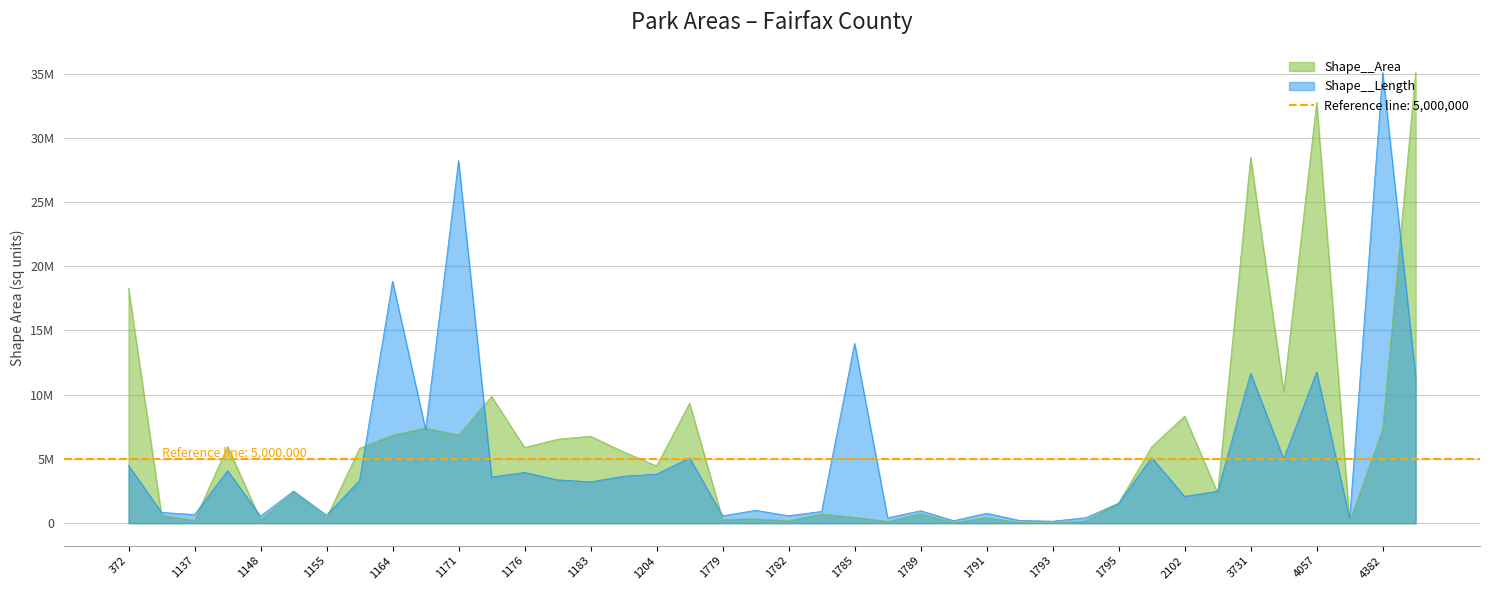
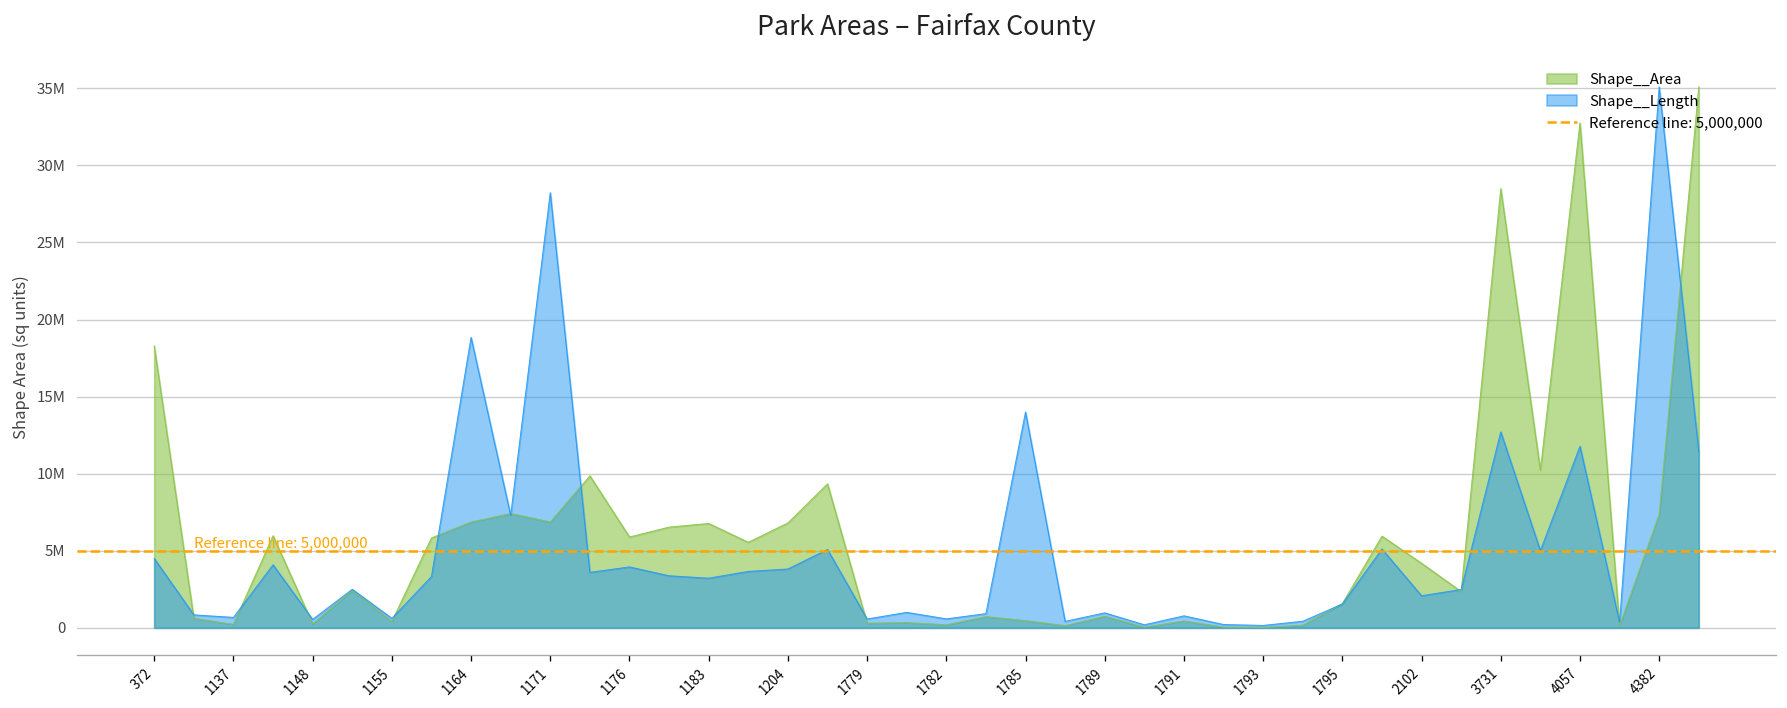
  {
    "Shape__Area": {
      "372": 18300000,
      "1137": 200000,
      "1148": 300000,
      "1155": 400000,
      "1164": 6900000,
      "1171": 6900000,
      "1176": 5900000,
      "1183": 6800000,
-     "1204": 4500000,
+     "1204": 6800000,
      "1779": 300000,
      "1782": 200000,
      "1785": 500000,
      "1789": 800000,
      "1791": 400000,
-     "2102": 8300000,
+     "2102": 4200000,
      "3731": 28500000,
      "4057": 32800000,
      "4382": 7400000
    },
    "Shape__Length": {
      "372": 4500000,
      "1137": 700000,
      "1148": 500000,
      "1155": 600000,
      "1164": 18800000,
      "1171": 28200000,
      "1176": 3900000,
      "1183": 3200000,
      "1204": 3800000,
      "1779": 600000,
      "1782": 600000,
      "1785": 14000000,
      "1789": 1000000,
      "1791": 800000,
      "2102": 2100000,
-     "3731": 11700000,
+     "3731": 12700000,
      "4057": 11800000,
      "4382": 35100000
    }
  }
